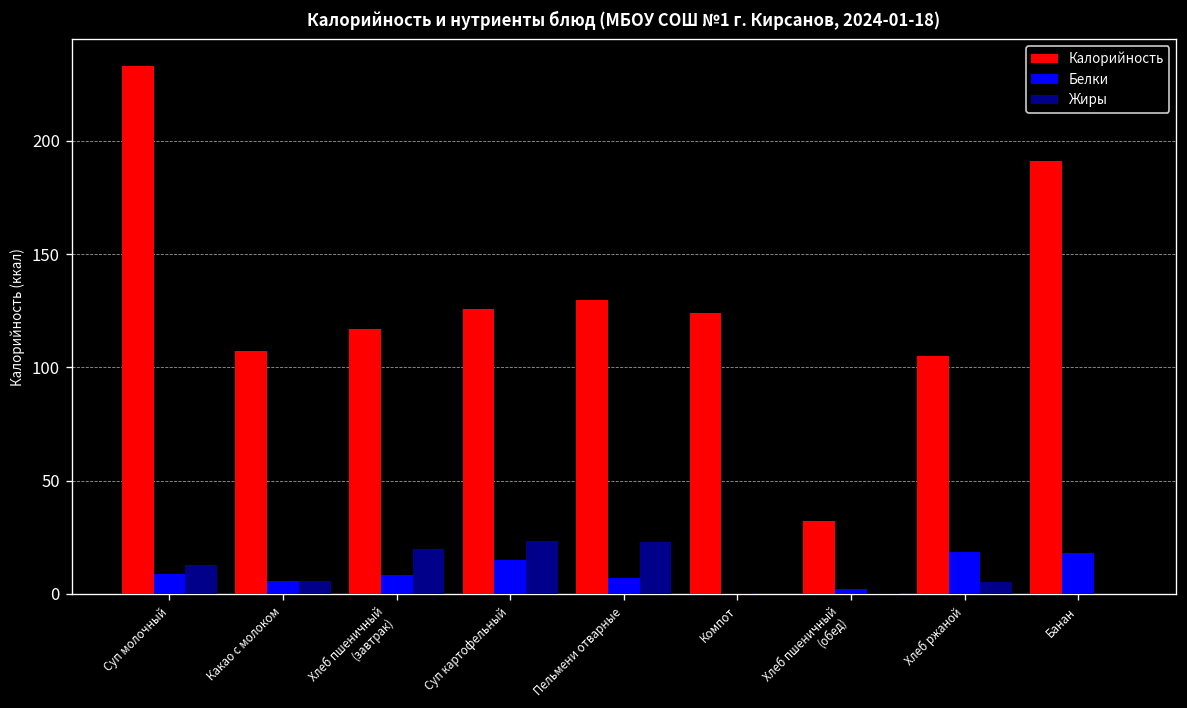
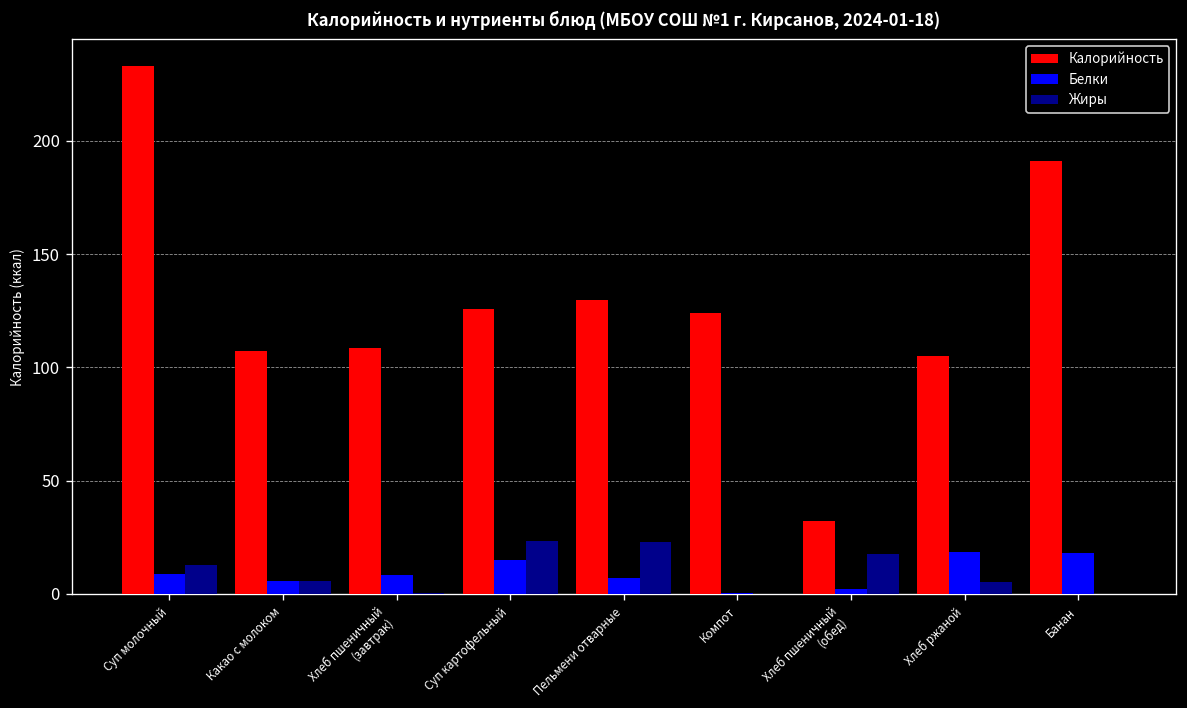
  {
    "Калорийность": {
      "Суп молочный": 233,
      "Какао с молоком": 107,
-     "Хлеб пшеничный (завтрак)": 117,
+     "Хлеб пшеничный (завтрак)": 109,
      "Суп картофельный": 126,
      "Пельмени отварные": 130,
      "Компот": 124,
      "Хлеб пшеничный (обед)": 32,
      "Хлеб ржаной": 105,
      "Банан": 191
    },
    "Белки": {
      "Суп молочный": 9,
      "Какао с молоком": 6,
      "Хлеб пшеничный (завтрак)": 8,
      "Суп картофельный": 15,
      "Пельмени отварные": 7,
      "Хлеб пшеничный (обед)": 2,
      "Хлеб ржаной": 18,
      "Банан": 18
    },
    "Жиры": {
      "Суп молочный": 13,
      "Какао с молоком": 6,
-     "Хлеб пшеничный (завтрак)": 20,
+     "Хлеб пшеничный (завтрак)": 1,
      "Суп картофельный": 23,
      "Пельмени отварные": 23,
-     "Хлеб пшеничный (обед)": 0,
+     "Хлеб пшеничный (обед)": 18,
      "Хлеб ржаной": 5,
      "Банан": 0
    }
  }
